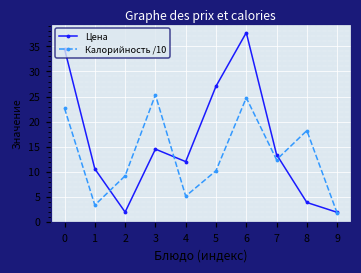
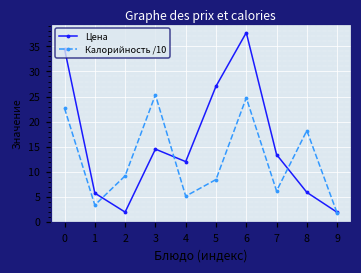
  {
    "Цена": {
-     "1": 11,
+     "1": 6,
      "2": 2,
      "3": 15,
      "4": 12,
      "5": 27,
      "6": 38,
      "7": 13,
-     "8": 4
+     "8": 6
    },
    "Калорийность /10": {
      "0": 23,
      "1": 3,
      "2": 9,
      "3": 25,
      "4": 5,
-     "5": 10,
+     "5": 8,
      "6": 25,
-     "7": 12,
+     "7": 6,
      "8": 18
    }
  }
